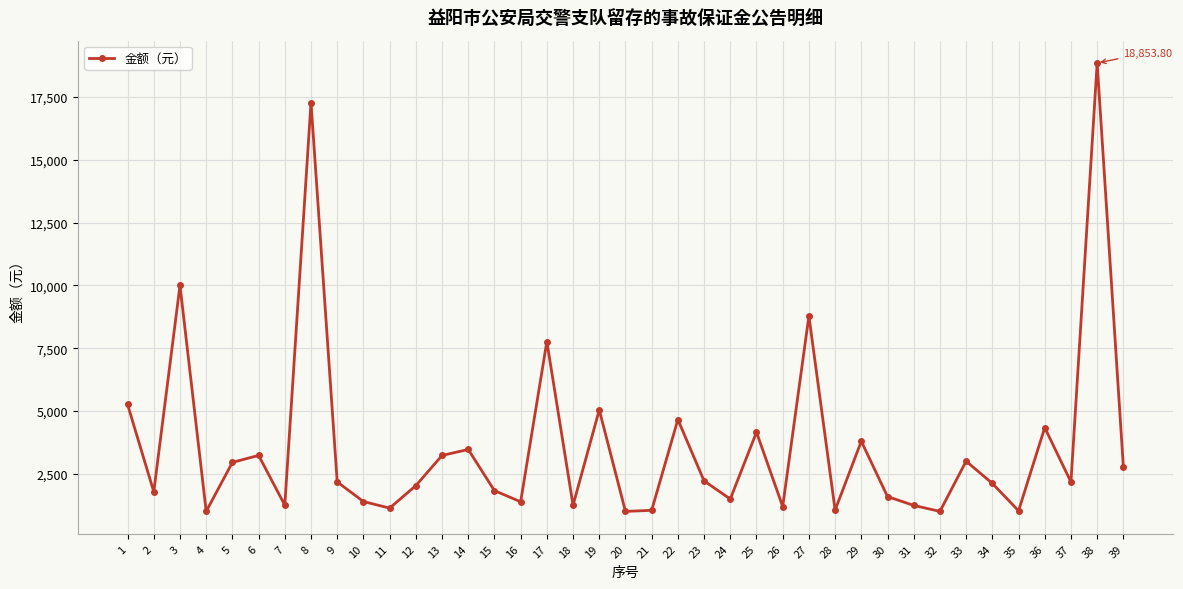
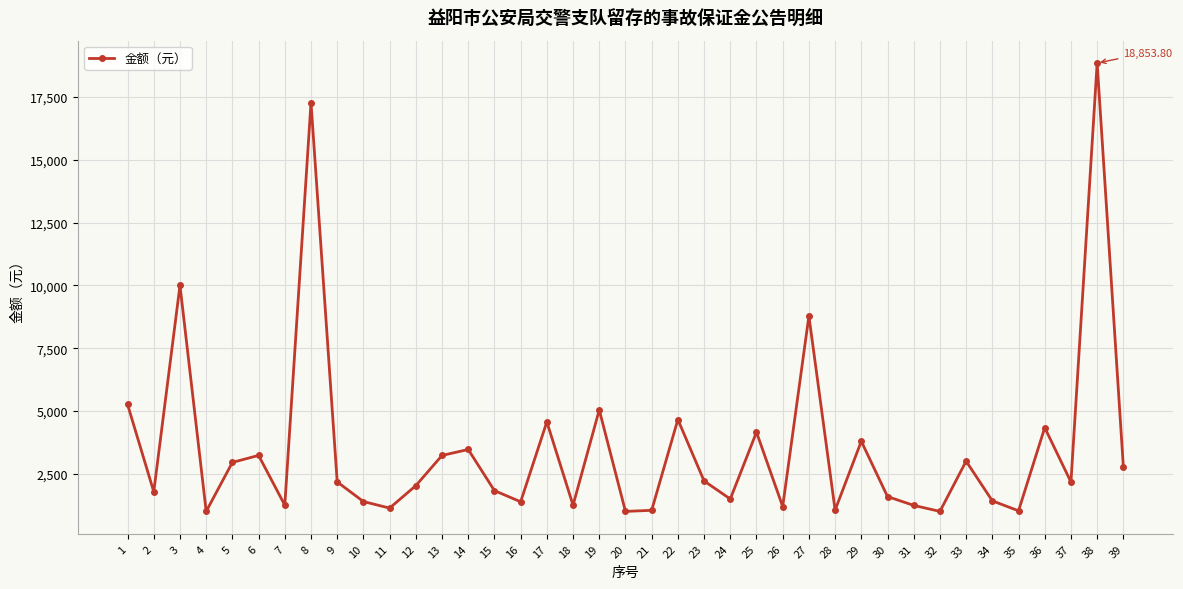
  {
    "1": "5,300",
    "2": "1,800",
    "3": "10,000",
    "4": "1,000",
    "5": "3,000",
    "6": "3,200",
    "7": "1,200",
    "8": "17,300",
    "9": "2,200",
    "10": "1,400",
    "11": "1,100",
    "12": "2,000",
    "13": "3,200",
    "14": "3,500",
    "15": "1,800",
    "16": "1,400",
-   "17": "7,800",
+   "17": "4,600",
    "18": "1,200",
    "19": "5,000",
    "20": "1,000",
    "21": "1,000",
    "22": "4,700",
    "23": "2,200",
    "24": "1,500",
    "25": "4,200",
    "26": "1,200",
    "27": "8,800",
    "28": "1,100",
    "29": "3,800",
    "30": "1,600",
    "31": "1,200",
    "32": "1,000",
    "33": "3,000",
-   "34": "2,100",
+   "34": "1,400",
    "35": "1,000",
    "36": "4,300",
    "37": "2,200",
    "39": "2,800"
  }
